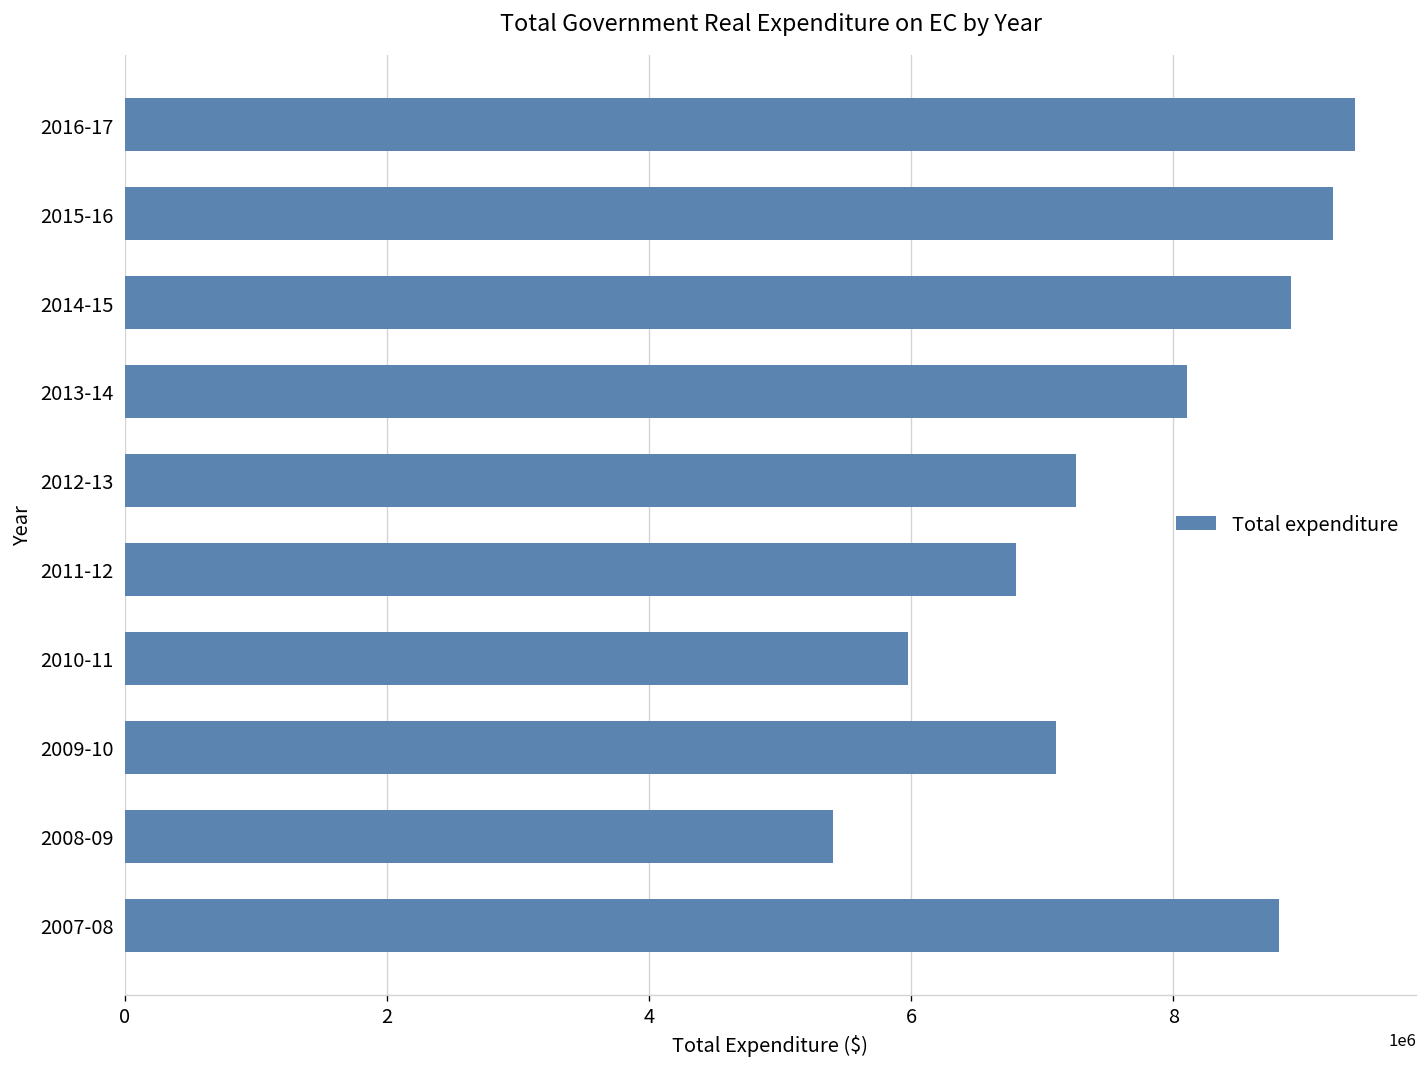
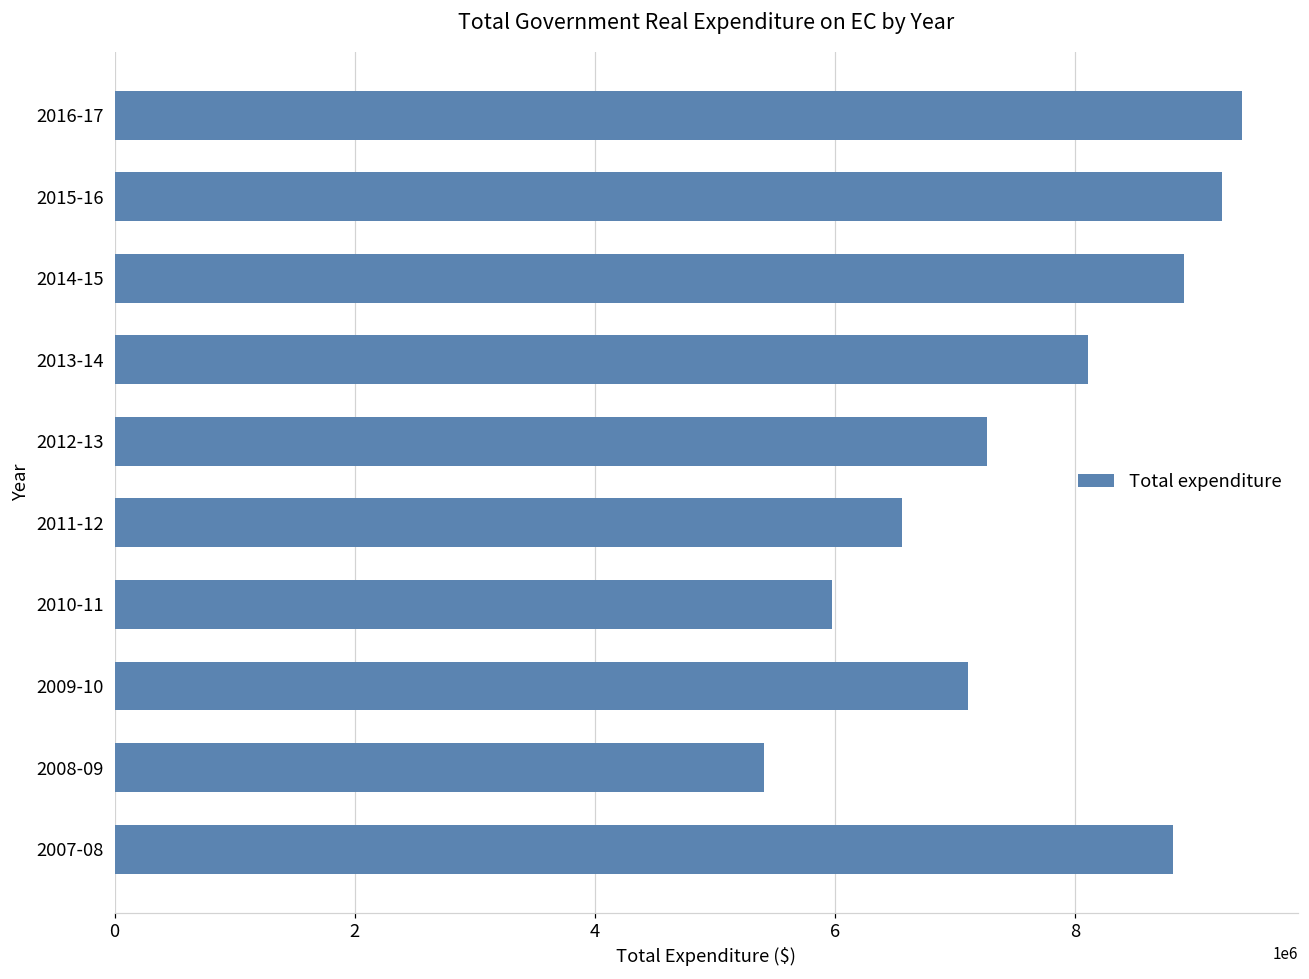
  {
    "2016-17": 9380000,
    "2015-16": 9220000,
    "2014-15": 8900000,
    "2013-14": 8100000,
    "2012-13": 7260000,
-   "2011-12": 6800000,
+   "2011-12": 6560000,
    "2010-11": 5970000,
    "2009-10": 7100000,
    "2008-09": 5410000,
    "2007-08": 8810000
  }
